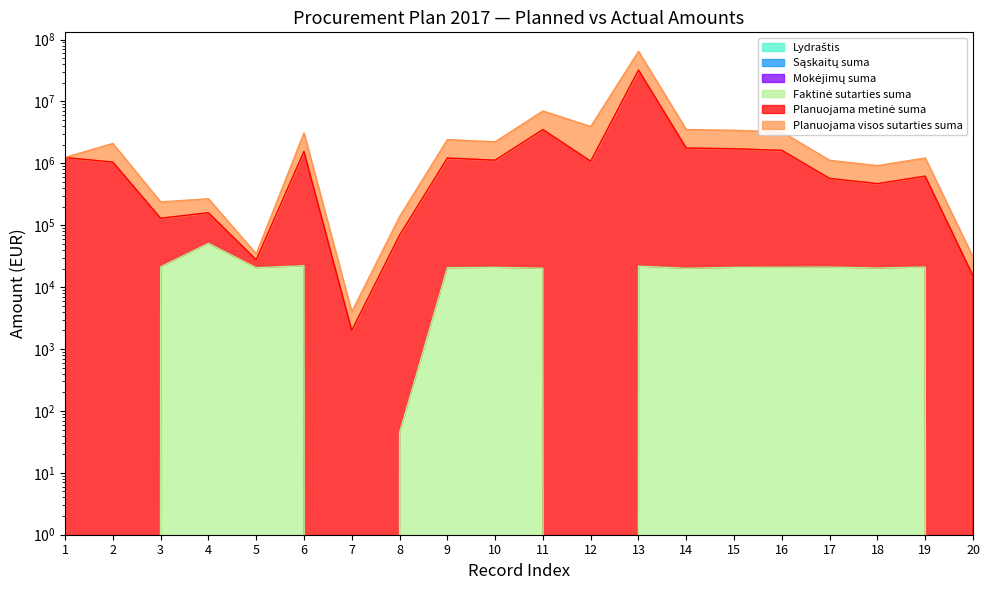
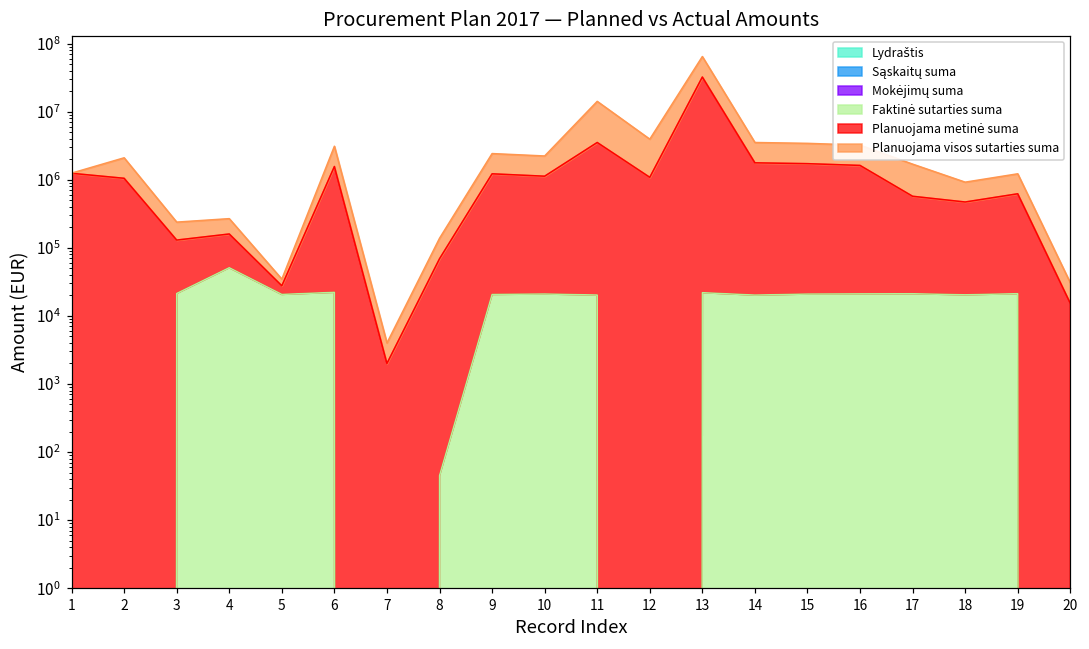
  {
    "Faktinė sutarties suma": {
      "3": 21000,
      "4": 50000,
      "5": 21000,
      "6": 22000,
      "8": 50,
      "9": 21000,
      "10": 21000,
      "11": 20000,
      "13": 22000,
      "14": 20000,
      "15": 21000,
      "16": 21000,
      "17": 21000,
      "18": 20000,
      "19": 21000
    },
    "Planuojama metinė suma": {
      "2": 1000000,
      "3": 110000,
      "4": 110000,
      "5": 7000,
      "6": 1500000,
      "7": 2000,
      "8": 70000,
      "9": 1200000,
      "10": 1100000,
      "11": 4000000,
      "12": 1100000,
      "13": 30000000,
      "14": 1800000,
      "15": 1700000,
      "16": 1600000,
      "17": 600000,
      "18": 500000,
      "19": 600000,
      "20": 15000
    },
    "Planuojama visos sutarties suma": {
      "2": 1000000,
      "3": 110000,
      "4": 110000,
      "5": 7000,
      "6": 1500000,
      "7": 2000,
      "8": 70000,
      "9": 1200000,
      "10": 1100000,
-     "11": 4000000,
+     "11": 11000000,
      "12": 3000000,
      "13": 30000000,
      "14": 1800000,
      "15": 1700000,
-     "17": 600000,
+     "17": 1100000,
      "18": 500000,
      "19": 600000,
      "20": 15000
    }
  }
